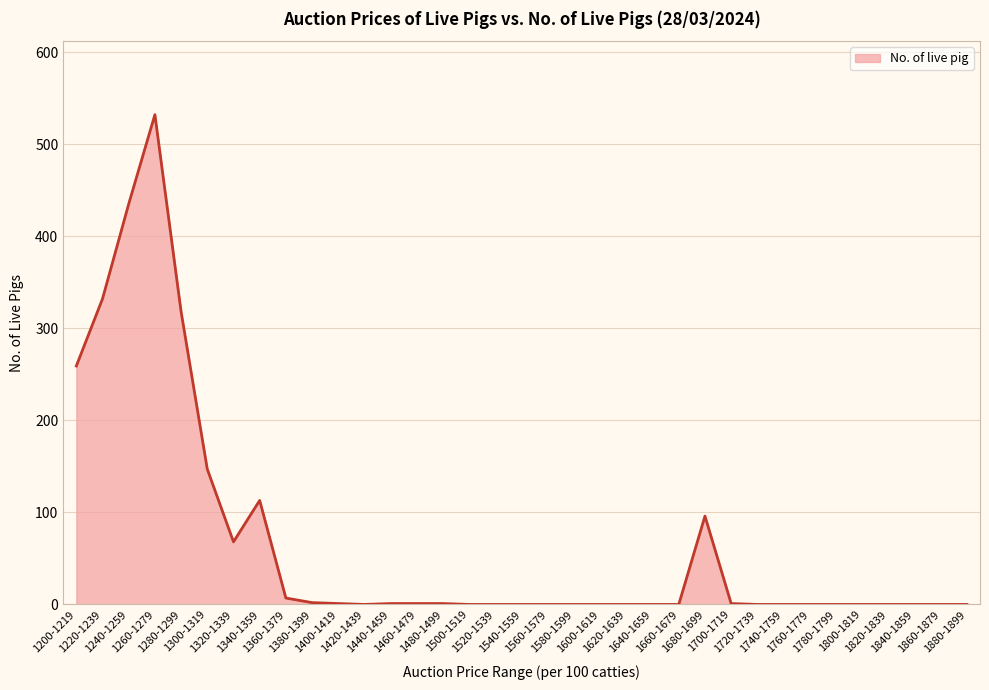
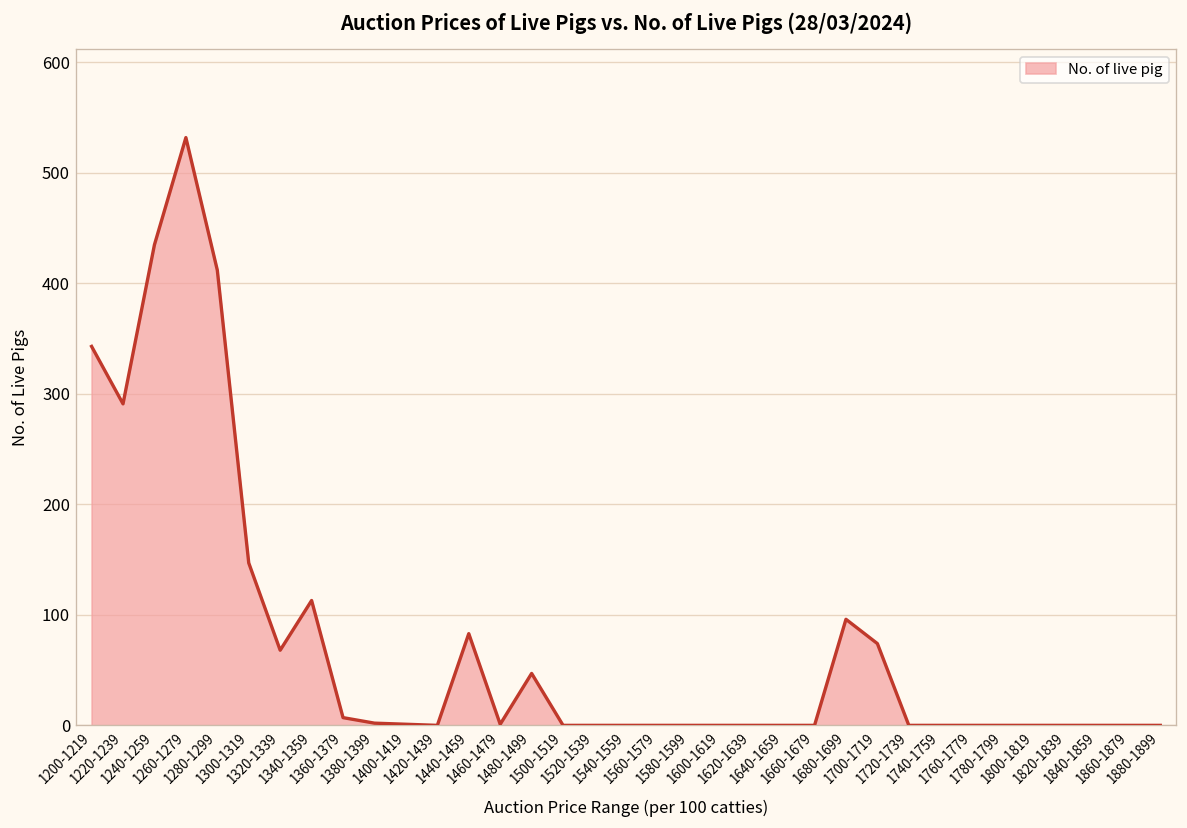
  {
-   "1200-1219": 260,
-   "1220-1239": 330,
+   "1200-1219": 340,
+   "1220-1239": 290,
    "1240-1259": 440,
    "1260-1279": 530,
-   "1280-1299": 320,
+   "1280-1299": 410,
    "1300-1319": 150,
    "1320-1339": 70,
    "1340-1359": 110,
    "1360-1379": 10,
    "1380-1399": 0,
    "1400-1419": 0,
    "1420-1439": 0,
-   "1440-1459": 0,
+   "1440-1459": 80,
    "1460-1479": 0,
-   "1480-1499": 0,
+   "1480-1499": 50,
    "1500-1519": 0,
    "1520-1539": 0,
    "1540-1559": 0,
    "1560-1579": 0,
    "1580-1599": 0,
    "1600-1619": 0,
    "1620-1639": 0,
    "1640-1659": 0,
    "1660-1679": 0,
    "1680-1699": 100,
-   "1700-1719": 0,
+   "1700-1719": 70,
    "1720-1739": 0,
    "1740-1759": 0,
    "1760-1779": 0,
    "1780-1799": 0,
    "1800-1819": 0,
    "1820-1839": 0,
    "1840-1859": 0,
    "1860-1879": 0,
    "1880-1899": 0
  }
